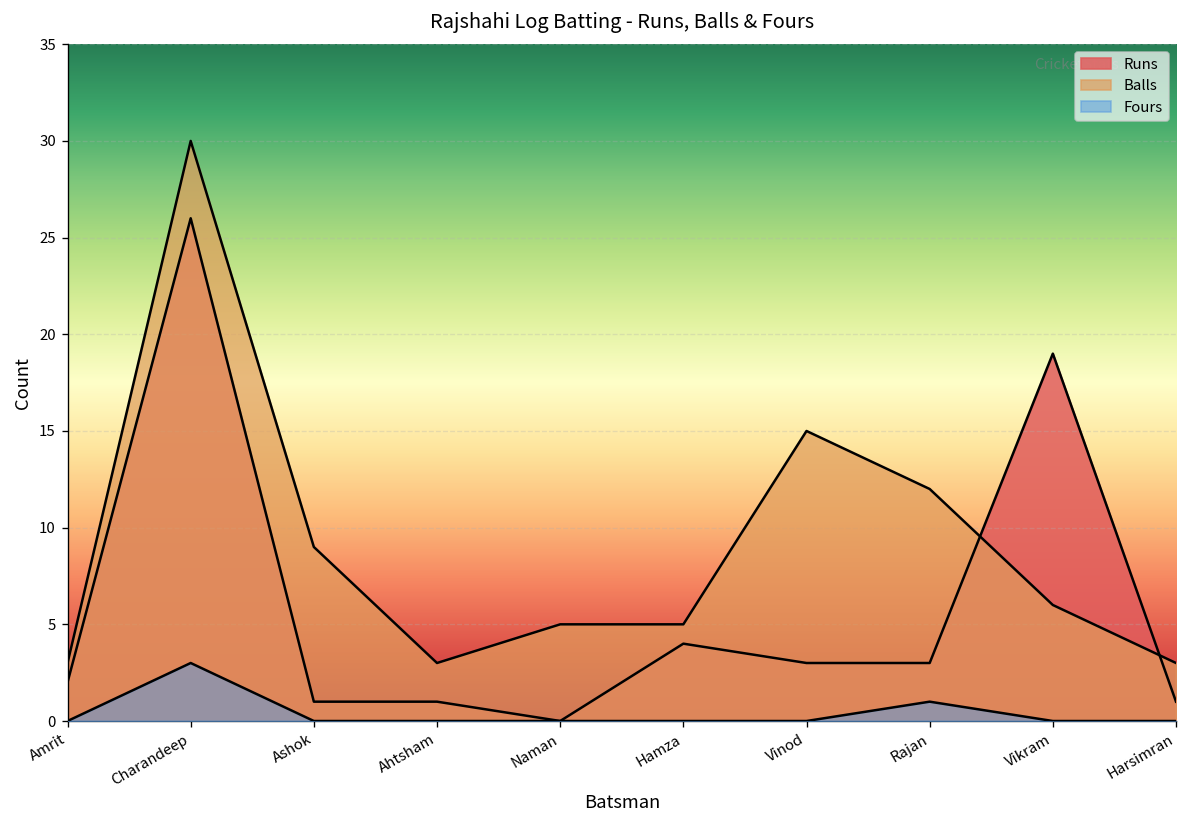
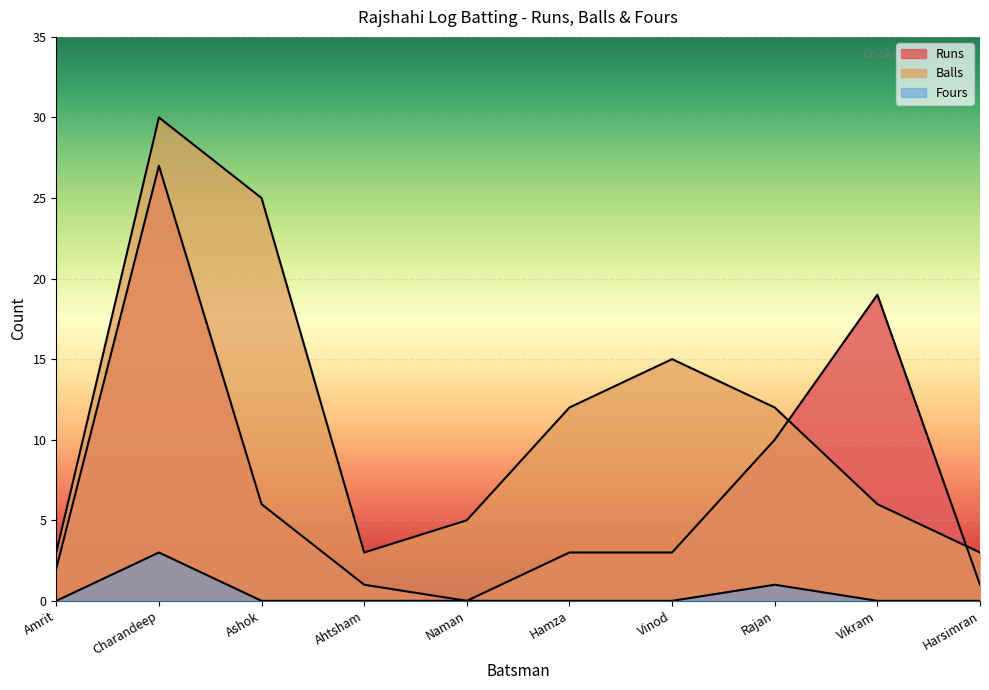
  {
    "Runs": {
      "Amrit": 2,
-     "Charandeep": 26,
-     "Ashok": 1,
+     "Charandeep": 27,
+     "Ashok": 6,
      "Ahtsham": 1,
-     "Hamza": 4,
+     "Hamza": 3,
      "Vinod": 3,
-     "Rajan": 3,
+     "Rajan": 10,
      "Vikram": 19,
      "Harsimran": 1
    },
    "Balls": {
      "Amrit": 3,
      "Charandeep": 30,
-     "Ashok": 9,
+     "Ashok": 25,
      "Ahtsham": 3,
      "Naman": 5,
-     "Hamza": 5,
+     "Hamza": 12,
      "Vinod": 15,
      "Rajan": 12,
      "Vikram": 6,
      "Harsimran": 3
    },
    "Fours": {
      "Amrit": 0,
      "Charandeep": 3,
      "Ashok": 0,
      "Ahtsham": 0,
      "Hamza": 0,
      "Vinod": 0,
      "Rajan": 1,
      "Vikram": 0,
      "Harsimran": 0
    }
  }
